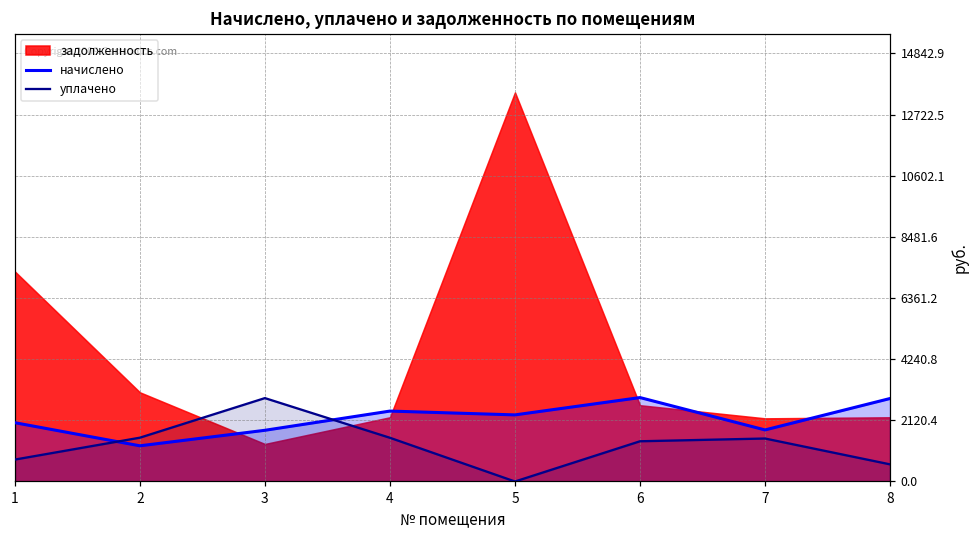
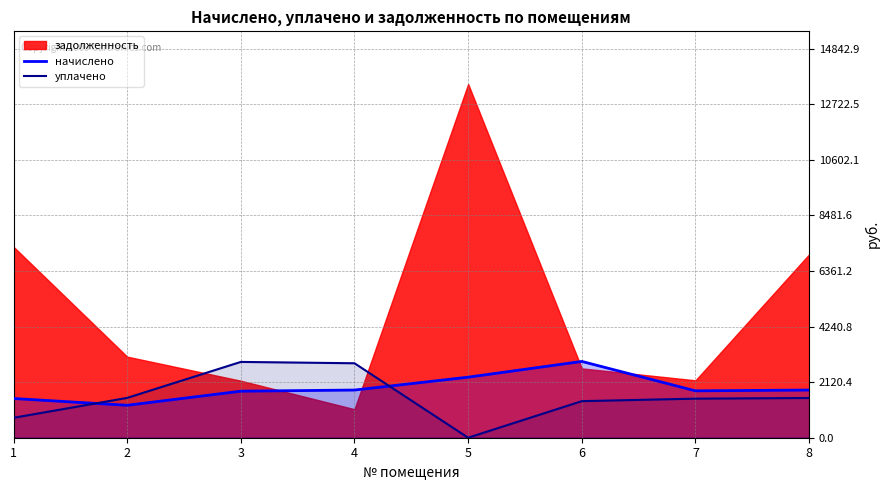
  {
    "начислено": {
-     "1": 2000,
+     "1": 1500,
      "2": 1200,
      "3": 1800,
-     "4": 2400,
+     "4": 1800,
      "5": 2300,
      "6": 2900,
      "7": 1800,
-     "8": 2900
+     "8": 1800
    },
    "задолженность": {
      "1": 7300,
      "2": 3100,
-     "3": 1300,
-     "4": 2200,
+     "3": 2200,
+     "4": 1100,
      "5": 13500,
      "6": 2600,
      "7": 2200,
-     "8": 2200
+     "8": 7000
    },
    "уплачено": {
      "1": 800,
      "2": 1500,
      "3": 2900,
-     "4": 1500,
+     "4": 2800,
      "5": 0,
      "6": 1400,
      "7": 1500,
-     "8": 600
+     "8": 1500
    }
  }
